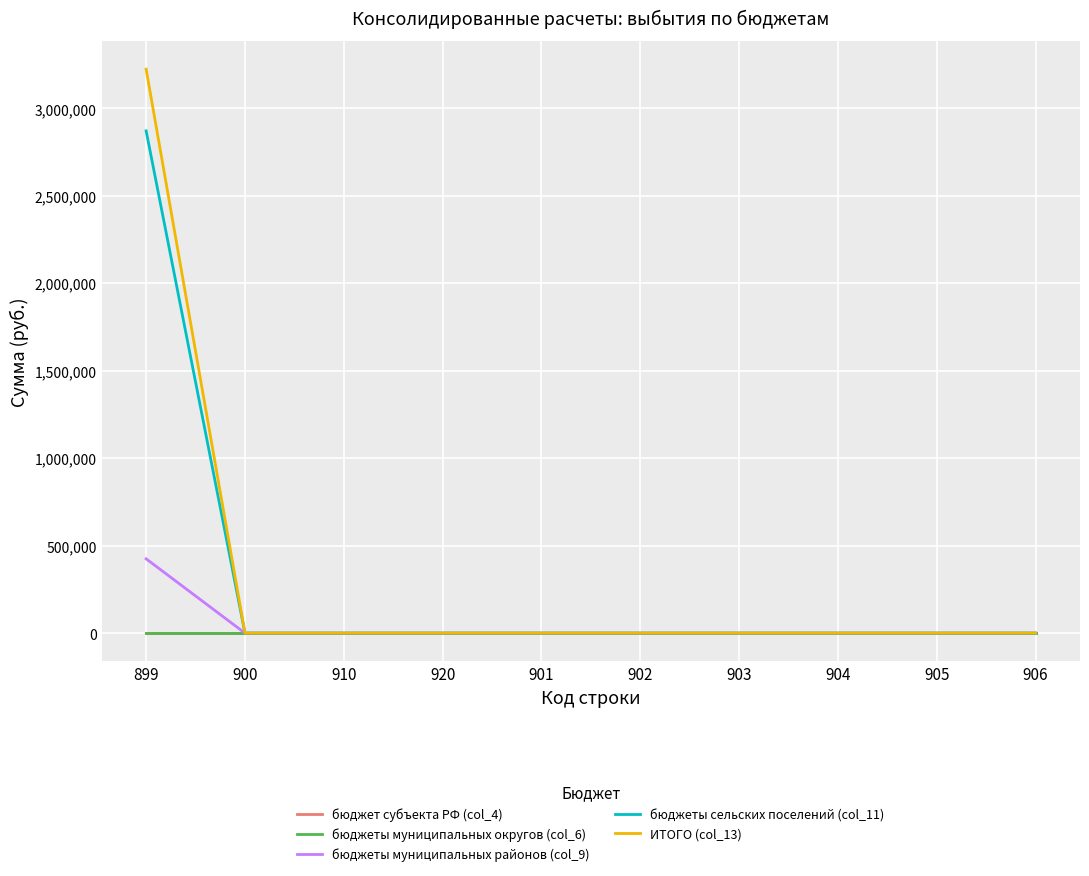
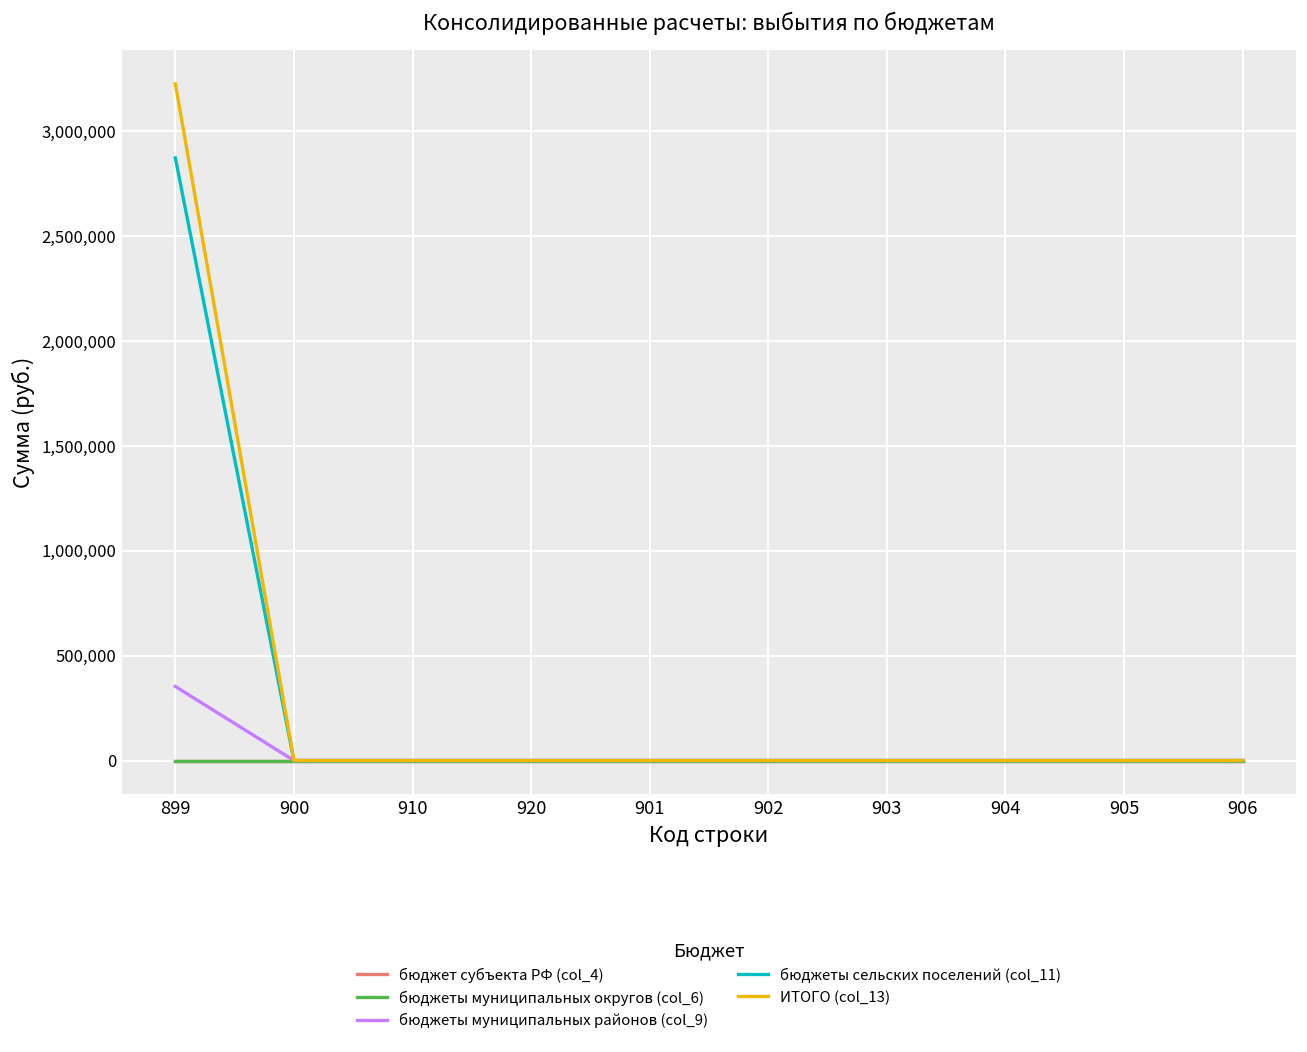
  {
    "бюджеты муниципальных округов (col_6)": {
      "899": "0"
    },
    "бюджеты муниципальных районов (col_9)": {
-     "899": "420,000"
+     "899": "350,000"
    },
    "бюджеты сельских поселений (col_11)": {
      "899": "2,870,000"
    },
    "ИТОГО (col_13)": {
      "899": "3,220,000"
    }
  }
